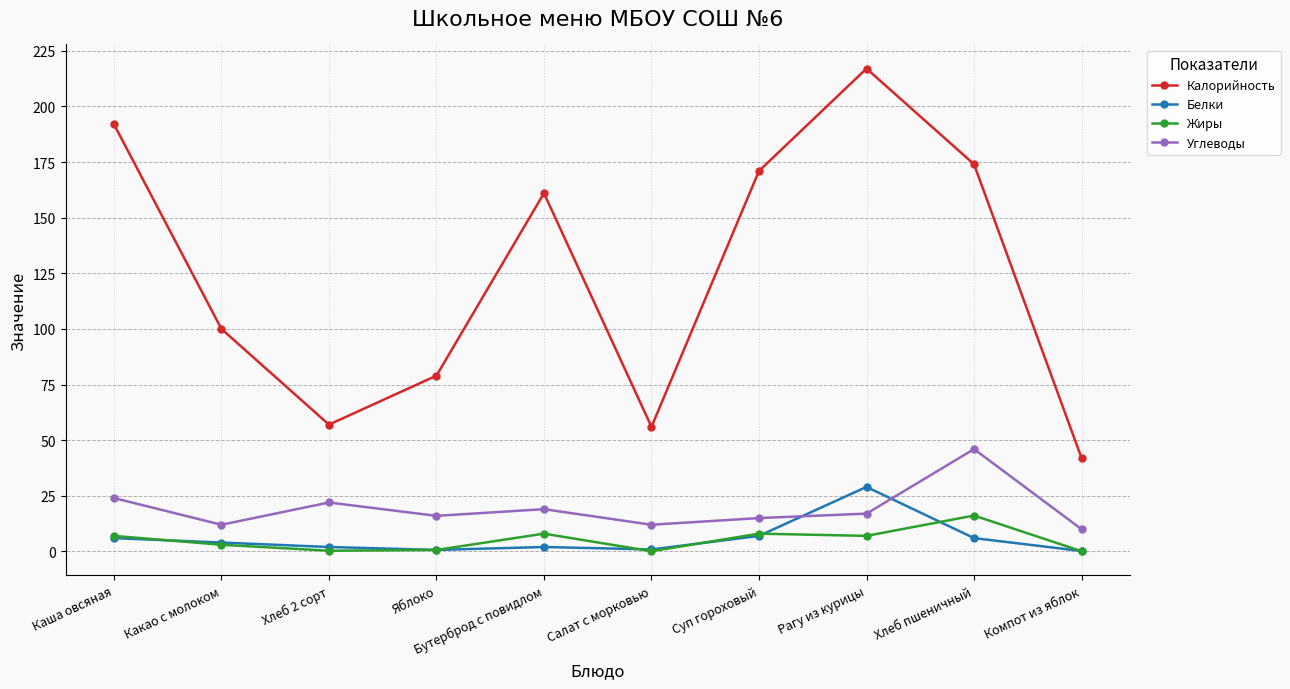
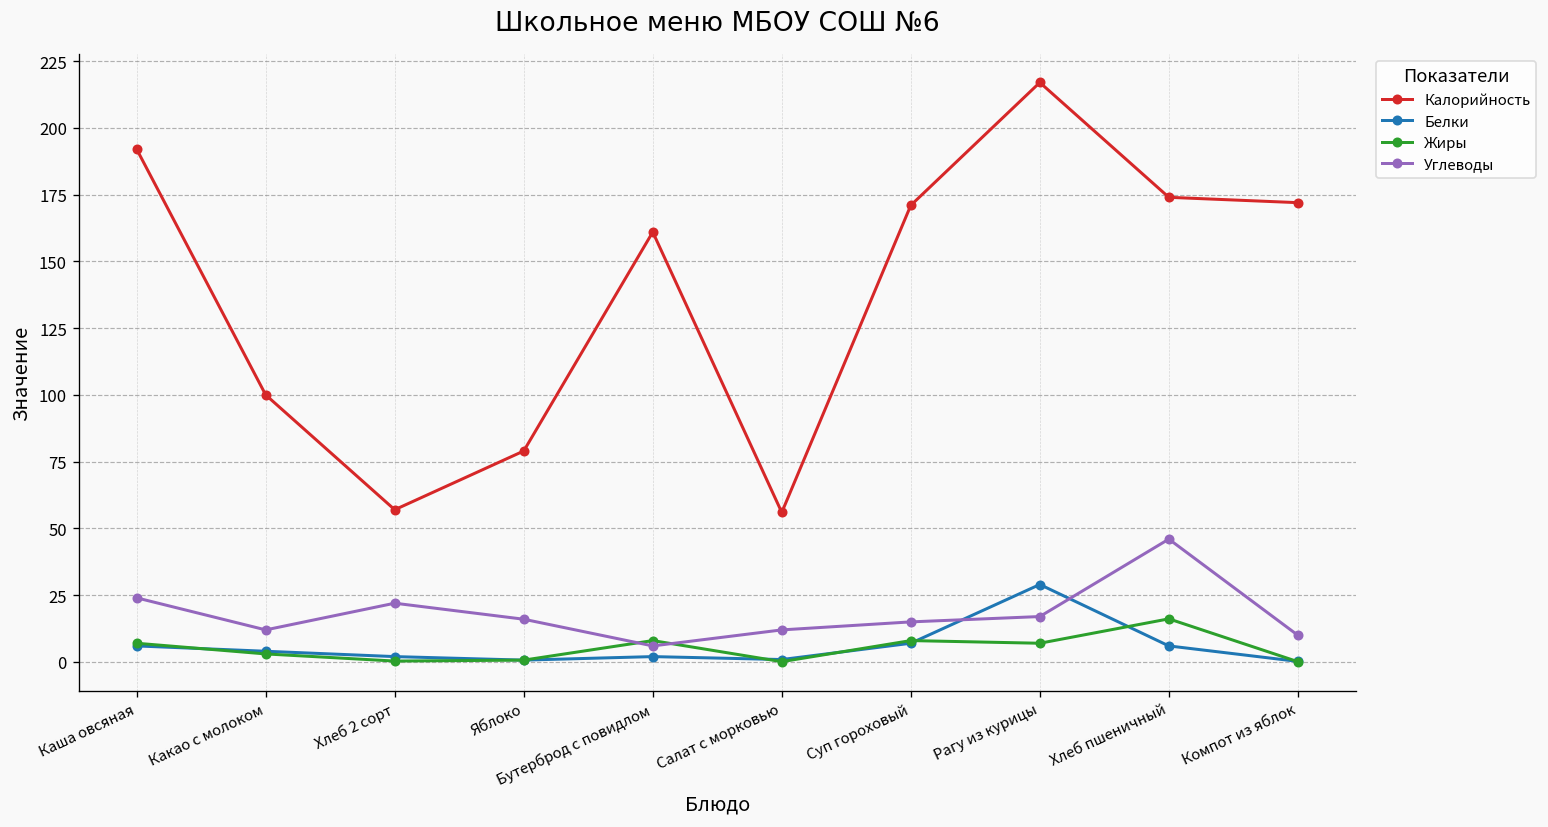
  {
    "Калорийность": {
      "Каша овсяная": 192,
      "Какао с молоком": 100,
      "Хлеб 2 сорт": 57,
      "Яблоко": 79,
      "Бутерброд с повидлом": 161,
      "Салат с морковью": 56,
      "Суп гороховый": 171,
      "Рагу из курицы": 217,
      "Хлеб пшеничный": 174,
-     "Компот из яблок": 42
+     "Компот из яблок": 172
    },
    "Белки": {
      "Хлеб 2 сорт": 2,
      "Бутерброд с повидлом": 2,
      "Рагу из курицы": 29,
      "Хлеб пшеничный": 6
    },
    "Жиры": {
      "Хлеб 2 сорт": 0,
      "Бутерброд с повидлом": 8,
      "Рагу из курицы": 7,
      "Хлеб пшеничный": 16
    },
    "Углеводы": {
      "Каша овсяная": 24,
      "Какао с молоком": 12,
      "Хлеб 2 сорт": 22,
      "Яблоко": 16,
-     "Бутерброд с повидлом": 19,
+     "Бутерброд с повидлом": 6,
      "Салат с морковью": 12,
      "Суп гороховый": 15,
      "Рагу из курицы": 17,
      "Хлеб пшеничный": 46,
      "Компот из яблок": 10
    }
  }
